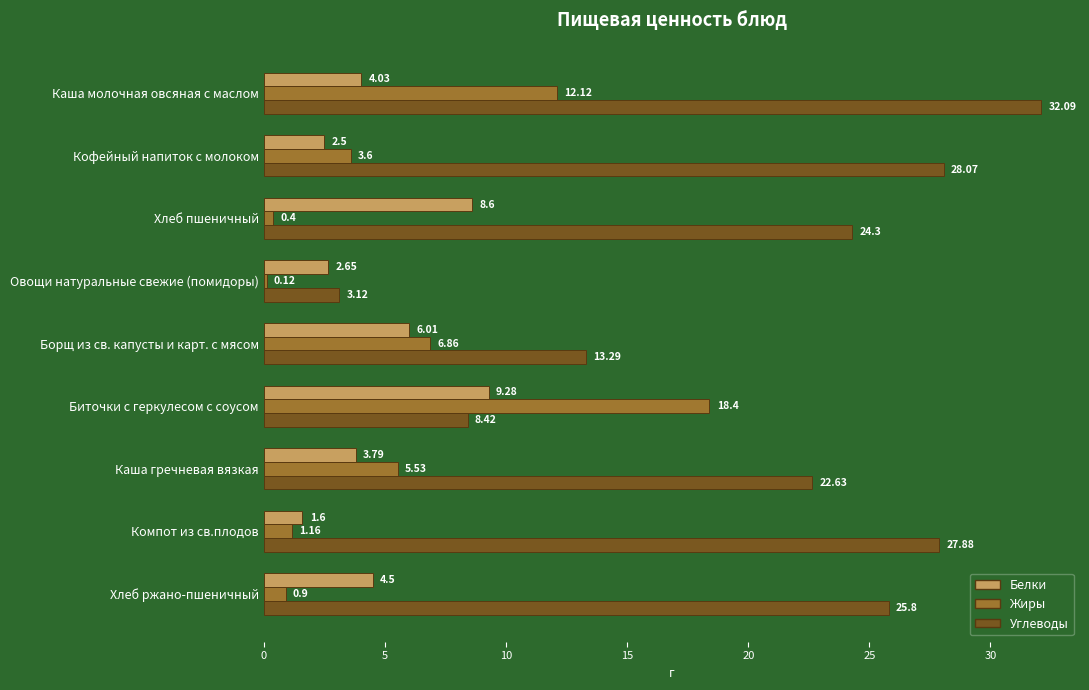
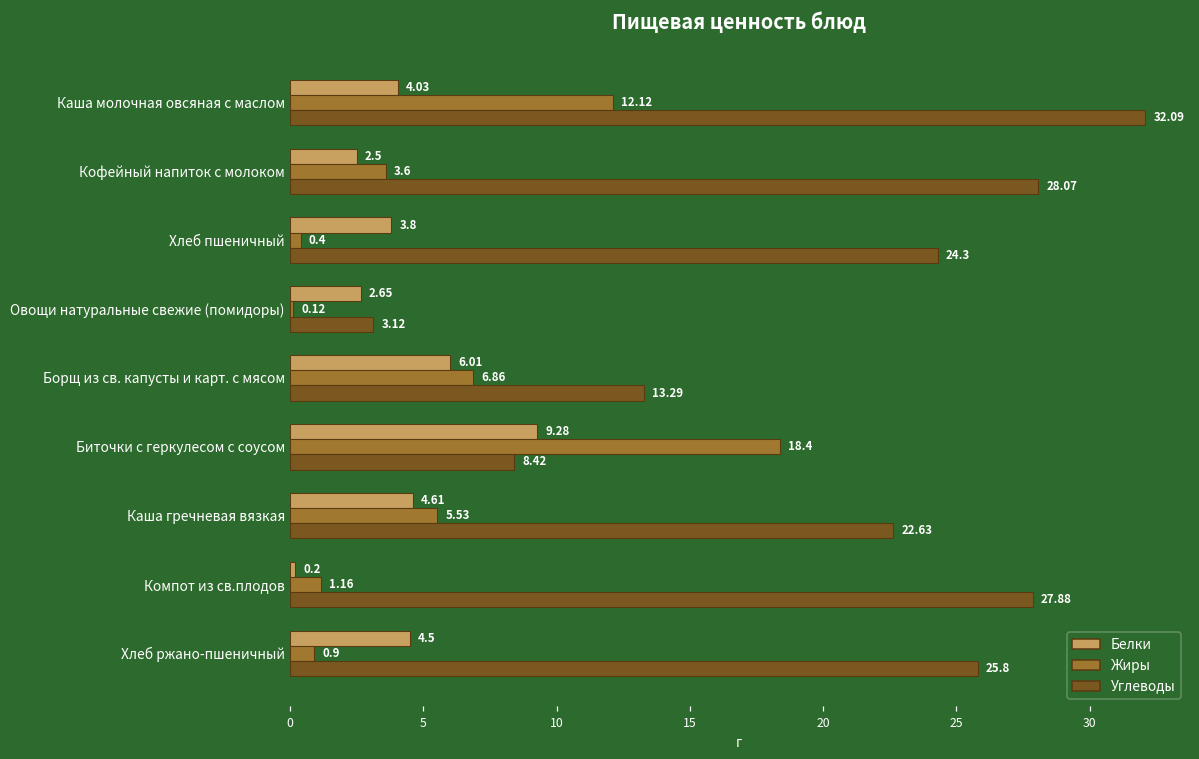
  {
    "Белки": {
      "Каша молочная овсяная с маслом": 4.03,
      "Кофейный напиток с молоком": 2.5,
-     "Хлеб пшеничный": 8.6,
+     "Хлеб пшеничный": 3.8,
      "Овощи натуральные свежие (помидоры)": 2.65,
      "Борщ из св. капусты и карт. с мясом": 6.01,
      "Биточки с геркулесом с соусом": 9.28,
-     "Каша гречневая вязкая": 3.79,
-     "Компот из св.плодов": 1.6,
+     "Каша гречневая вязкая": 4.61,
+     "Компот из св.плодов": 0.2,
      "Хлеб ржано-пшеничный": 4.5
    }
  }
